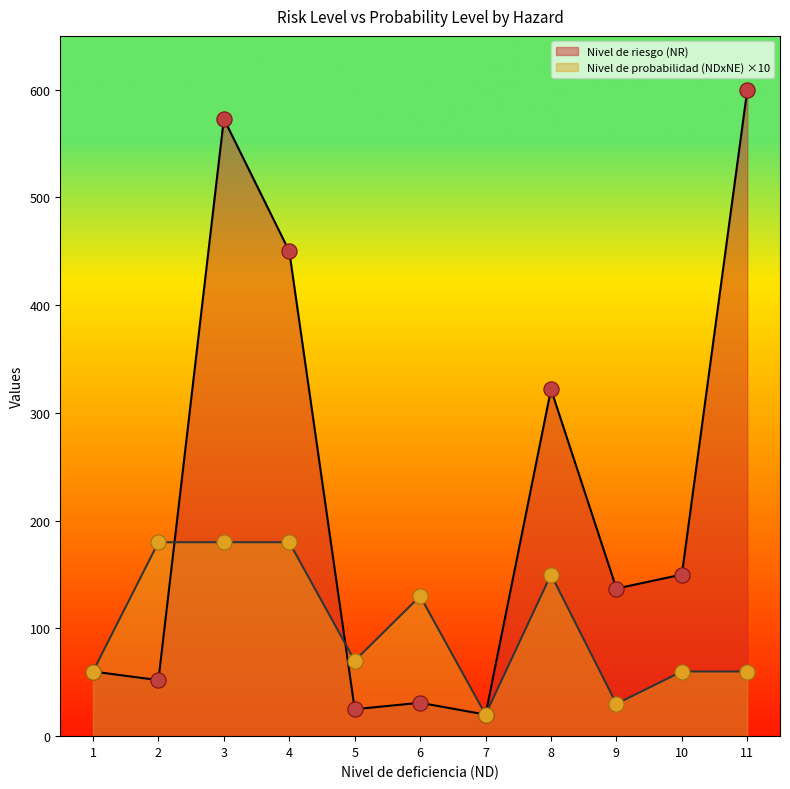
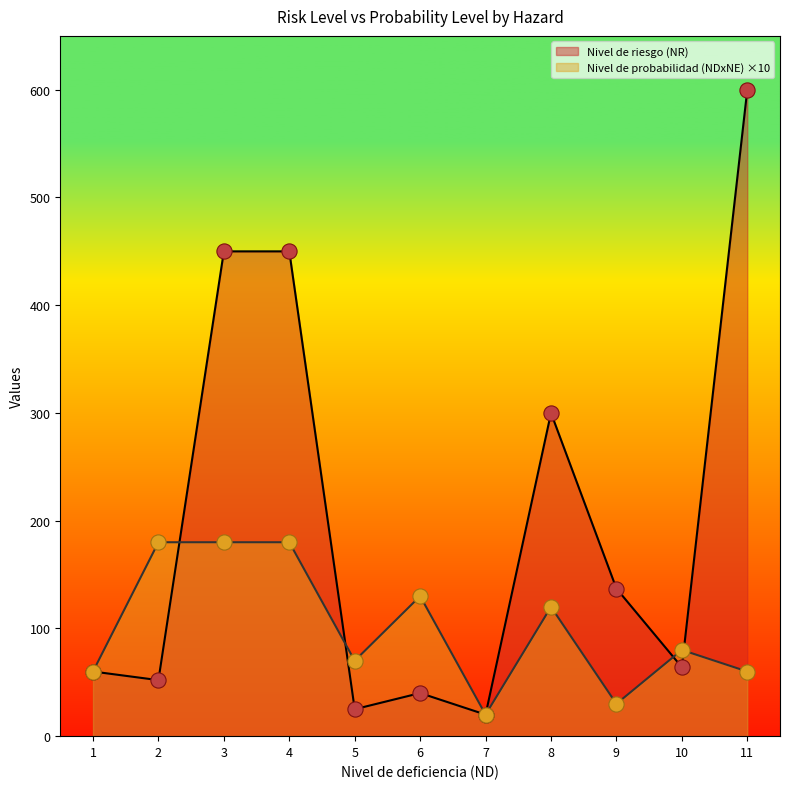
  {
    "Nivel de riesgo (NR)": {
      "2": 52,
-     "3": 573,
+     "3": 450,
      "4": 450,
      "5": 25,
-     "6": 31,
-     "8": 322,
+     "6": 40,
+     "8": 300,
      "9": 137,
-     "10": 150,
+     "10": 64,
      "11": 600
    },
    "Nivel de probabilidad (NDxNE) ×10": {
      "2": 180,
      "3": 180,
      "4": 180,
      "5": 70,
      "6": 130,
-     "8": 150,
+     "8": 120,
      "9": 30,
-     "10": 60,
+     "10": 80,
      "11": 60
    }
  }
